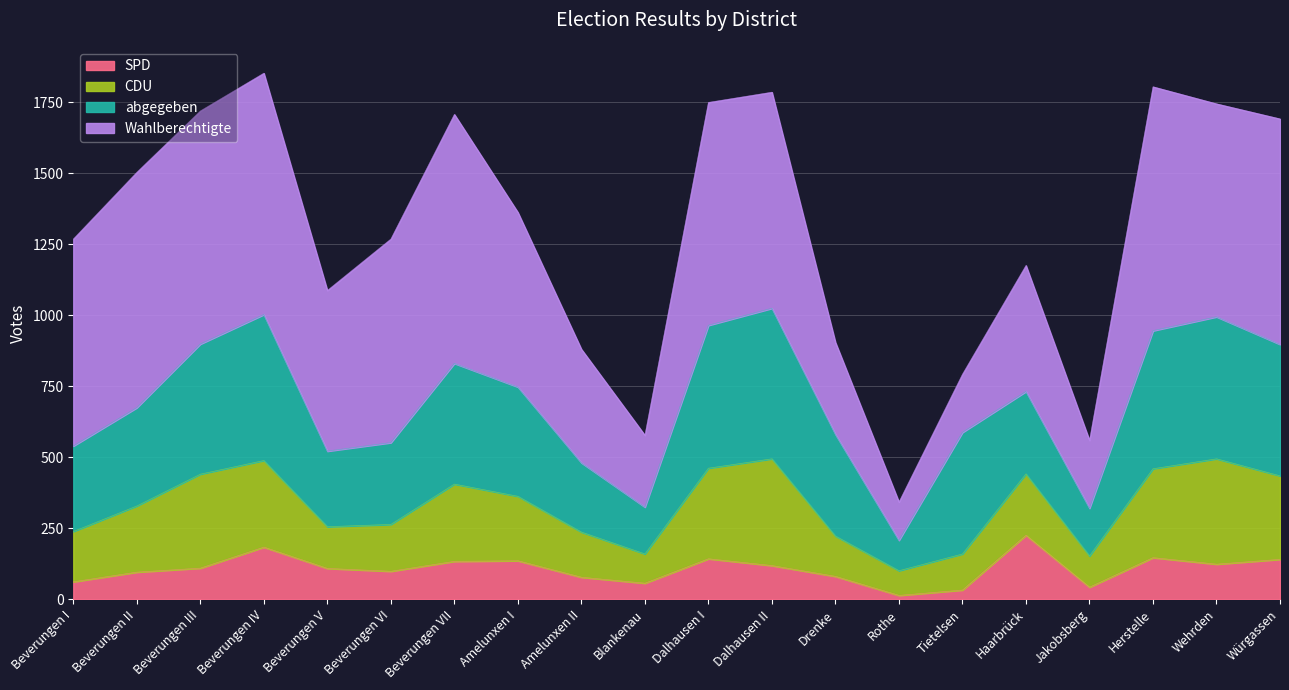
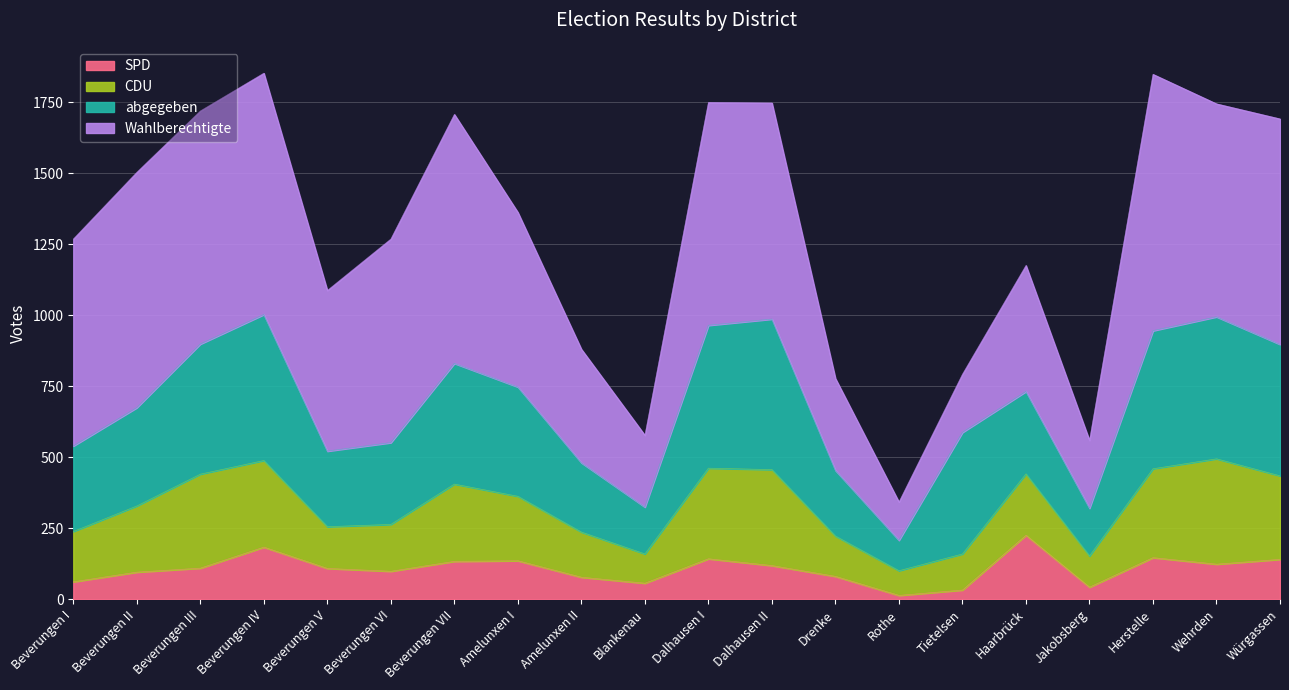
  {
    "SPD": {
      "Beverungen I": 60,
      "Beverungen II": 100,
      "Beverungen III": 110,
      "Beverungen IV": 180,
      "Beverungen V": 110,
      "Beverungen VI": 100,
      "Beverungen VII": 130,
      "Amelunxen I": 140,
      "Amelunxen II": 80,
      "Blankenau": 60,
      "Dalhausen I": 140,
      "Dalhausen II": 120,
      "Drenke": 80,
      "Rothe": 10,
      "Tietelsen": 30,
      "Haarbrück": 230,
      "Jakobsberg": 40,
      "Herstelle": 150,
      "Wehrden": 120,
      "Würgassen": 140
    },
    "CDU": {
      "Beverungen I": 180,
      "Beverungen II": 230,
      "Beverungen III": 330,
      "Beverungen IV": 310,
      "Beverungen V": 150,
      "Beverungen VI": 170,
      "Beverungen VII": 270,
      "Amelunxen I": 230,
      "Amelunxen II": 160,
      "Blankenau": 100,
      "Dalhausen I": 320,
-     "Dalhausen II": 380,
+     "Dalhausen II": 340,
      "Drenke": 140,
      "Rothe": 90,
      "Tietelsen": 130,
      "Haarbrück": 220,
      "Jakobsberg": 110,
      "Herstelle": 310,
      "Wehrden": 370,
      "Würgassen": 290
    },
    "abgegeben": {
      "Beverungen I": 300,
      "Beverungen II": 350,
      "Beverungen III": 460,
      "Beverungen IV": 510,
      "Beverungen V": 270,
      "Beverungen VI": 290,
      "Beverungen VII": 430,
      "Amelunxen I": 390,
      "Amelunxen II": 240,
      "Blankenau": 170,
      "Dalhausen I": 500,
      "Dalhausen II": 530,
-     "Drenke": 360,
+     "Drenke": 230,
      "Rothe": 110,
      "Tietelsen": 430,
      "Haarbrück": 290,
      "Jakobsberg": 170,
      "Herstelle": 490,
      "Wehrden": 500,
      "Würgassen": 460
    },
    "Wahlberechtigte": {
      "Beverungen I": 730,
      "Beverungen II": 830,
      "Beverungen IV": 850,
      "Beverungen V": 570,
      "Beverungen VI": 720,
      "Beverungen VII": 880,
      "Amelunxen I": 620,
      "Amelunxen II": 400,
      "Blankenau": 250,
      "Dalhausen I": 790,
      "Dalhausen II": 760,
      "Drenke": 320,
      "Rothe": 140,
      "Tietelsen": 210,
      "Haarbrück": 440,
      "Jakobsberg": 240,
-     "Herstelle": 860,
+     "Herstelle": 900,
      "Wehrden": 750,
      "Würgassen": 790
    }
  }
